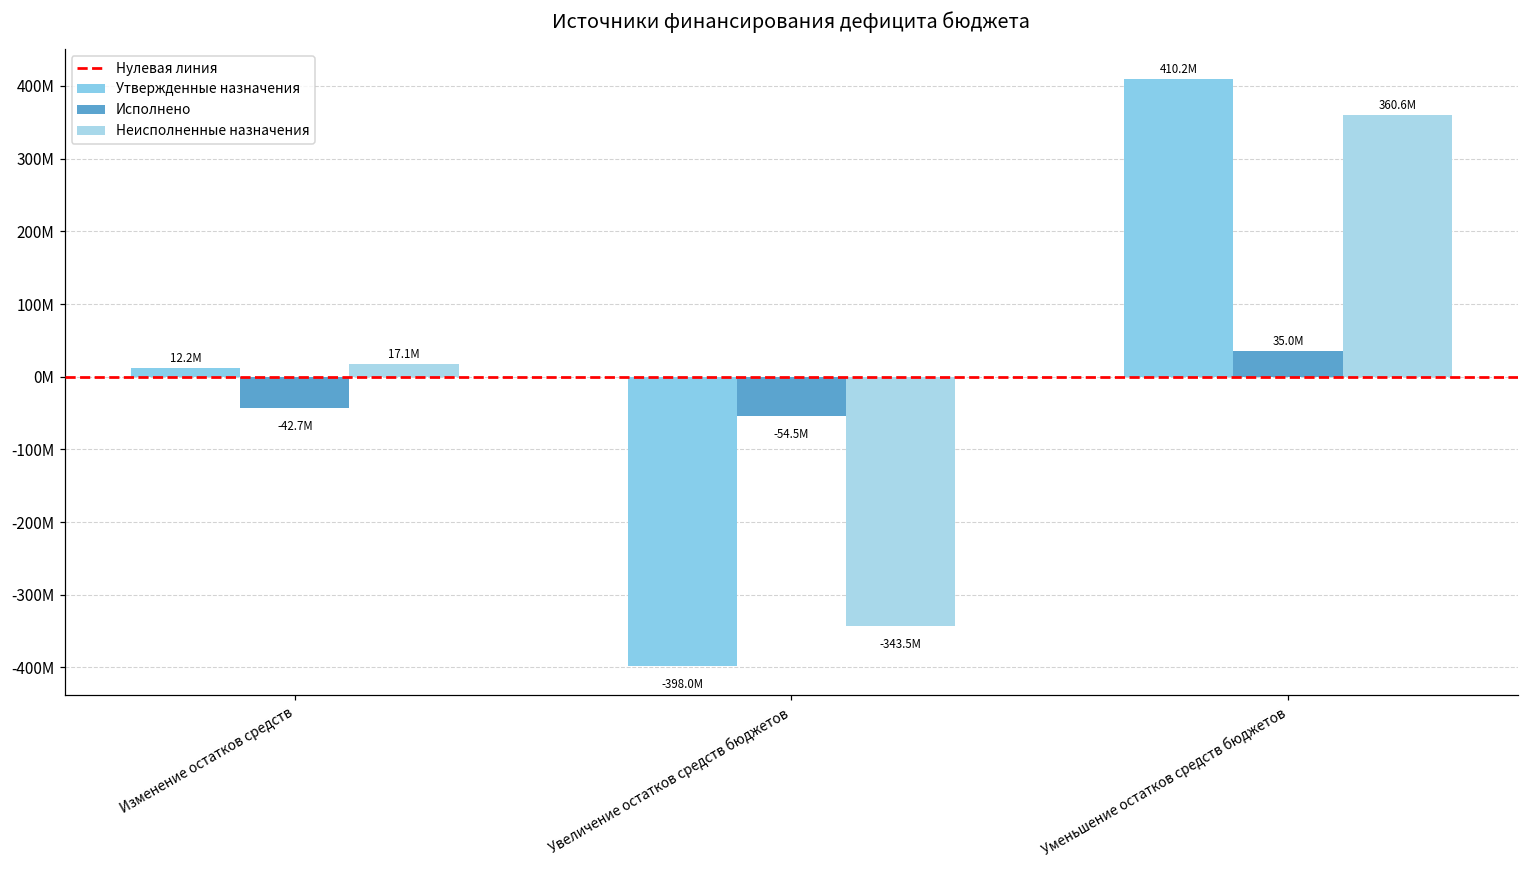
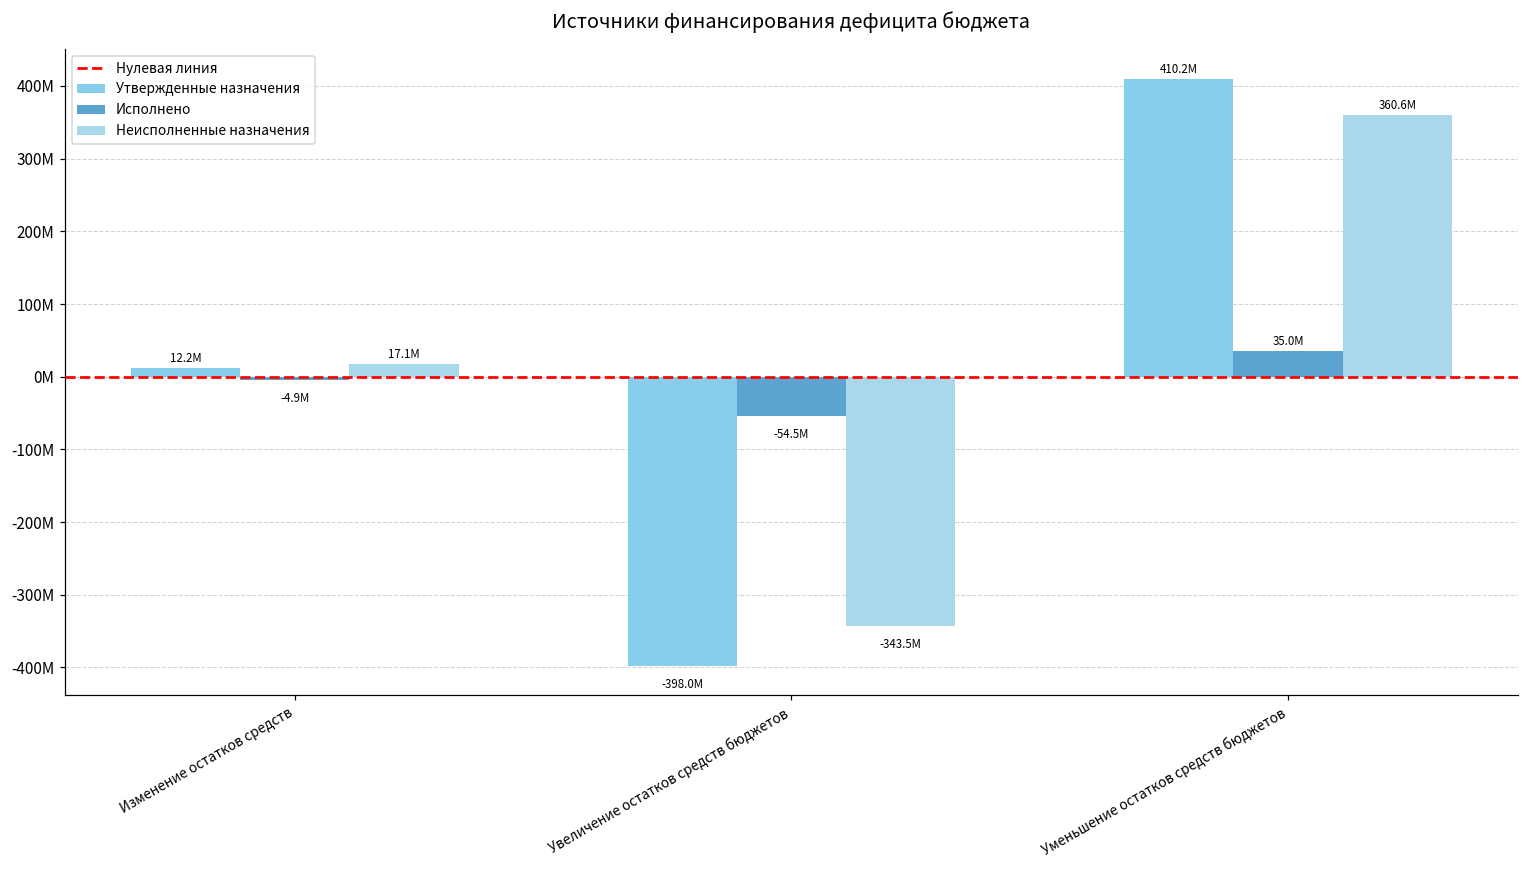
  {
    "Исполнено": {
-     "Изменение остатков средств": "-42.7M",
+     "Изменение остатков средств": "-4.9M",
      "Увеличение остатков средств бюджетов": "-54.5M",
      "Уменьшение остатков средств бюджетов": "35.0M"
    }
  }
